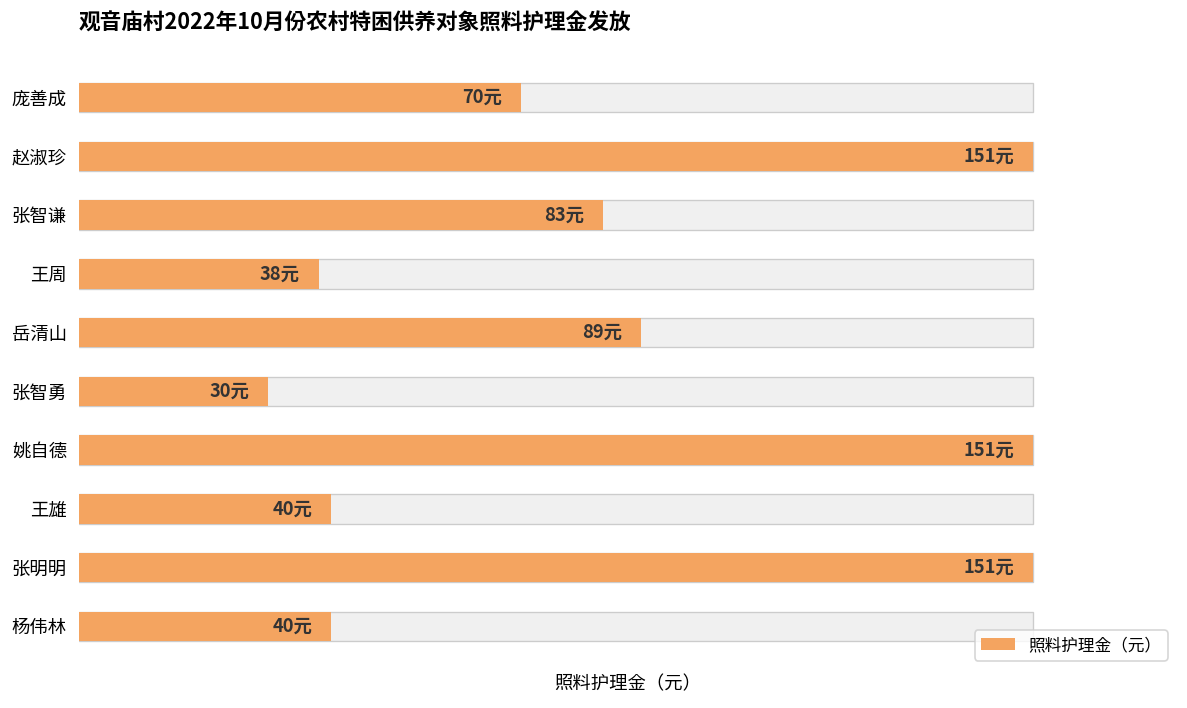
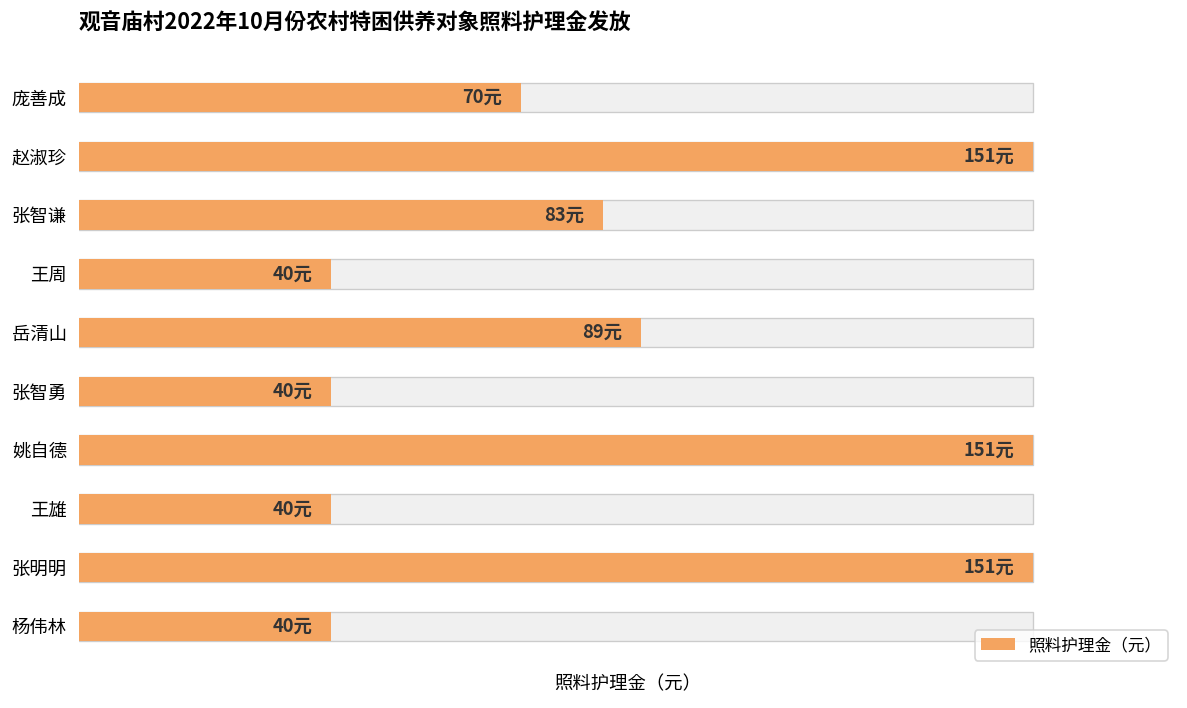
  {
    "照料护理金（元）": {
      "赵淑珍": "151元",
-     "王周": "38元",
-     "张智勇": "30元",
+     "王周": "40元",
+     "张智勇": "40元",
      "姚自德": "151元",
      "张明明": "151元"
    }
  }
